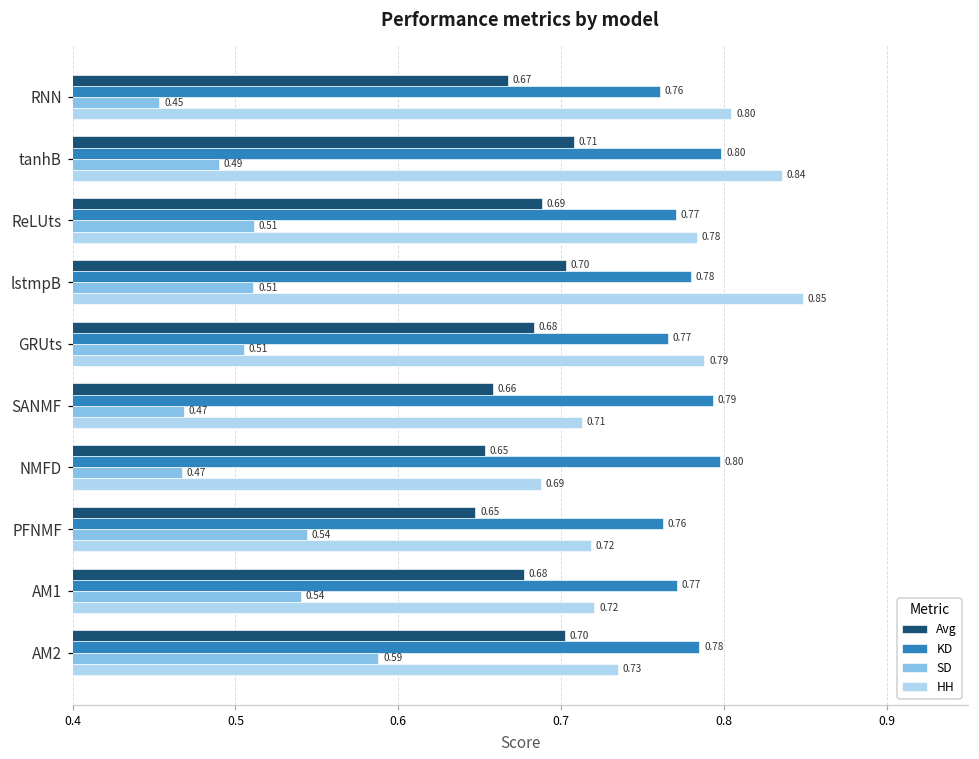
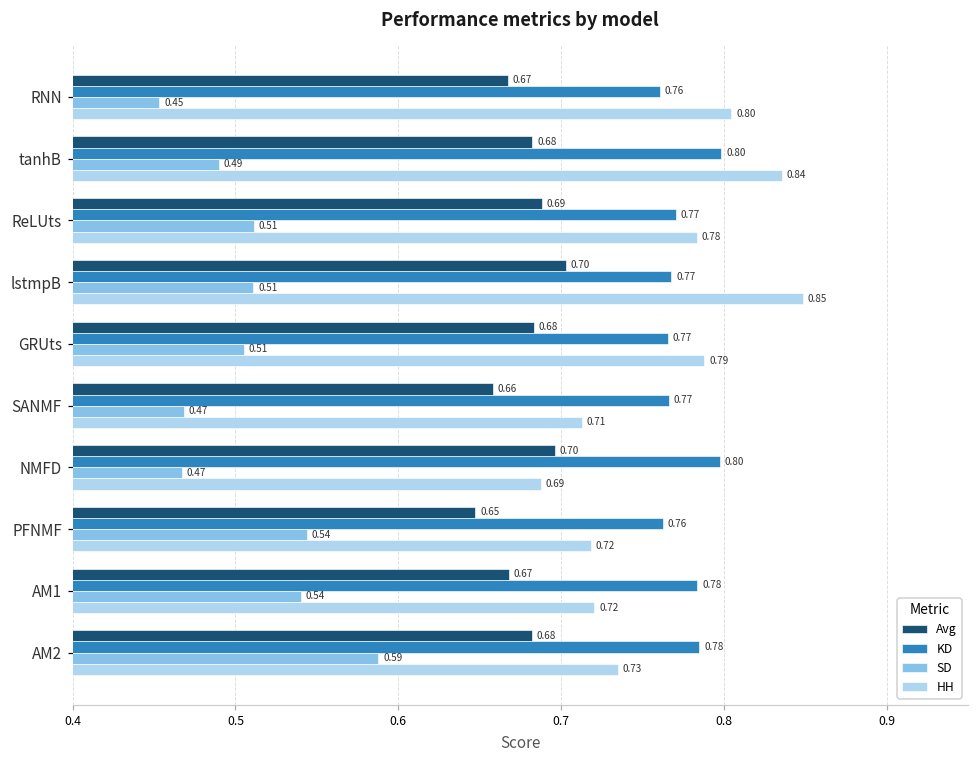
  {
    "Avg": {
      "RNN": 0.67,
-     "tanhB": 0.71,
+     "tanhB": 0.68,
      "ReLUts": 0.69,
      "lstmpB": 0.70,
      "GRUts": 0.68,
      "SANMF": 0.66,
-     "NMFD": 0.65,
+     "NMFD": 0.70,
      "PFNMF": 0.65,
-     "AM1": 0.68,
-     "AM2": 0.70
+     "AM1": 0.67,
+     "AM2": 0.68
    },
    "KD": {
      "RNN": 0.76,
      "tanhB": 0.80,
      "ReLUts": 0.77,
-     "lstmpB": 0.78,
+     "lstmpB": 0.77,
      "GRUts": 0.77,
-     "SANMF": 0.79,
+     "SANMF": 0.77,
      "NMFD": 0.80,
      "PFNMF": 0.76,
-     "AM1": 0.77,
+     "AM1": 0.78,
      "AM2": 0.78
    }
  }
